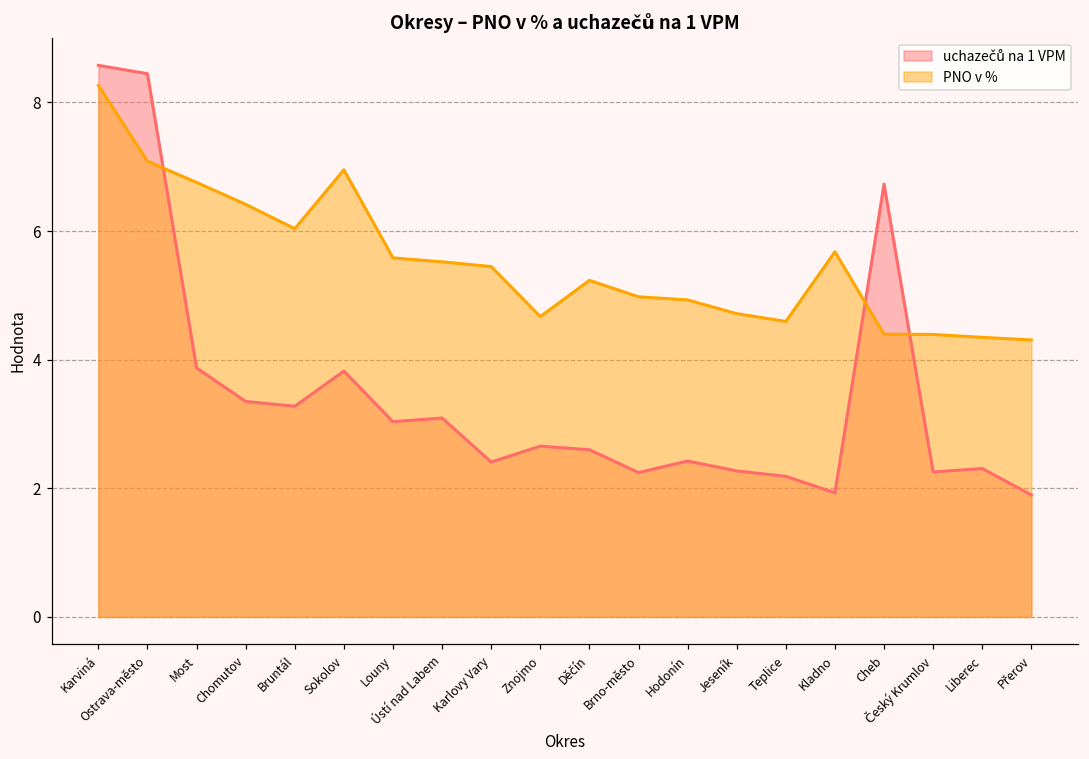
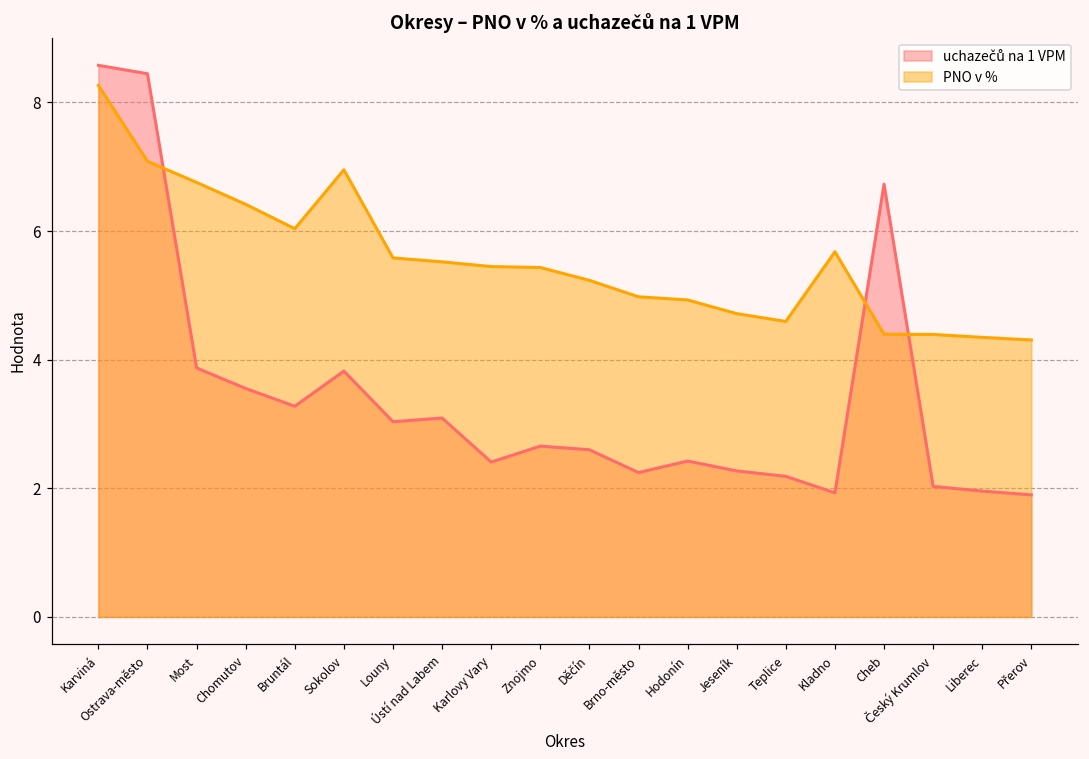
  {
    "uchazečů na 1 VPM": {
      "Karviná": 8.6,
      "Ostrava-město": 8.4,
      "Most": 3.9,
-     "Chomutov": 3.3,
+     "Chomutov": 3.6,
      "Bruntál": 3.3,
      "Sokolov": 3.8,
      "Louny": 3.0,
      "Ústí nad Labem": 3.1,
      "Karlovy Vary": 2.4,
      "Znojmo": 2.7,
      "Děčín": 2.6,
      "Brno-město": 2.2,
      "Hodonín": 2.4,
      "Jeseník": 2.3,
      "Teplice": 2.2,
      "Kladno": 1.9,
      "Cheb": 6.7,
-     "Český Krumlov": 2.3,
-     "Liberec": 2.3,
+     "Český Krumlov": 2.0,
+     "Liberec": 2.0,
      "Přerov": 1.9
    },
    "PNO v %": {
      "Karviná": 8.3,
      "Ostrava-město": 7.1,
      "Most": 6.8,
      "Chomutov": 6.4,
      "Bruntál": 6.0,
      "Sokolov": 7.0,
      "Louny": 5.6,
      "Ústí nad Labem": 5.5,
      "Karlovy Vary": 5.4,
-     "Znojmo": 4.7,
+     "Znojmo": 5.4,
      "Děčín": 5.2,
      "Brno-město": 5.0,
      "Hodonín": 4.9,
      "Jeseník": 4.7,
      "Teplice": 4.6,
      "Kladno": 5.7,
      "Cheb": 4.4,
      "Český Krumlov": 4.4,
      "Liberec": 4.3,
      "Přerov": 4.3
    }
  }
